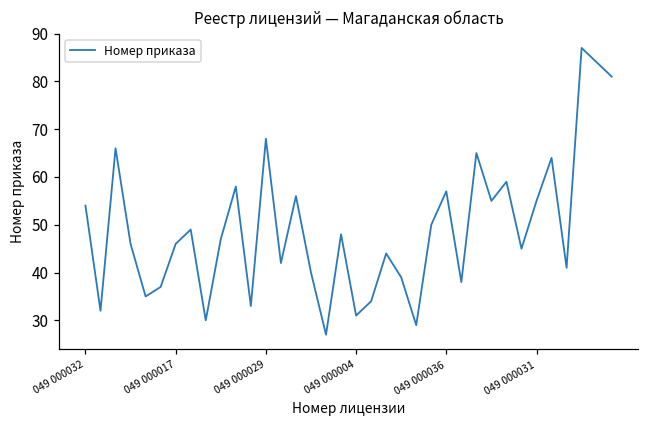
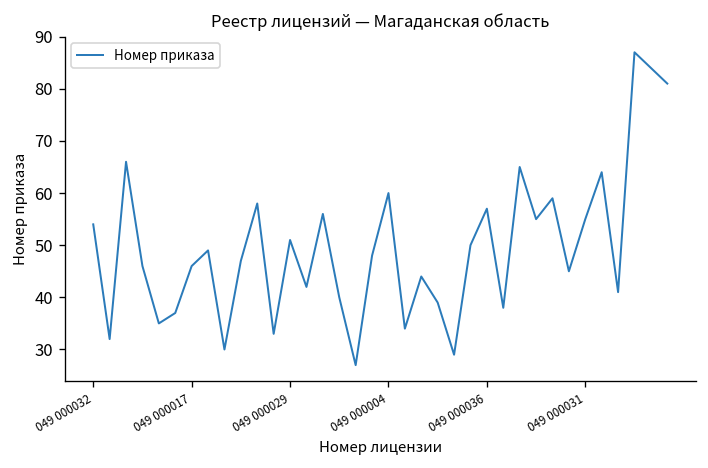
  {
    "049 000032": 54,
    "049 000017": 46,
-   "049 000029": 68,
-   "049 000004": 31,
+   "049 000029": 51,
+   "049 000004": 60,
    "049 000036": 57,
    "049 000031": 55
  }
